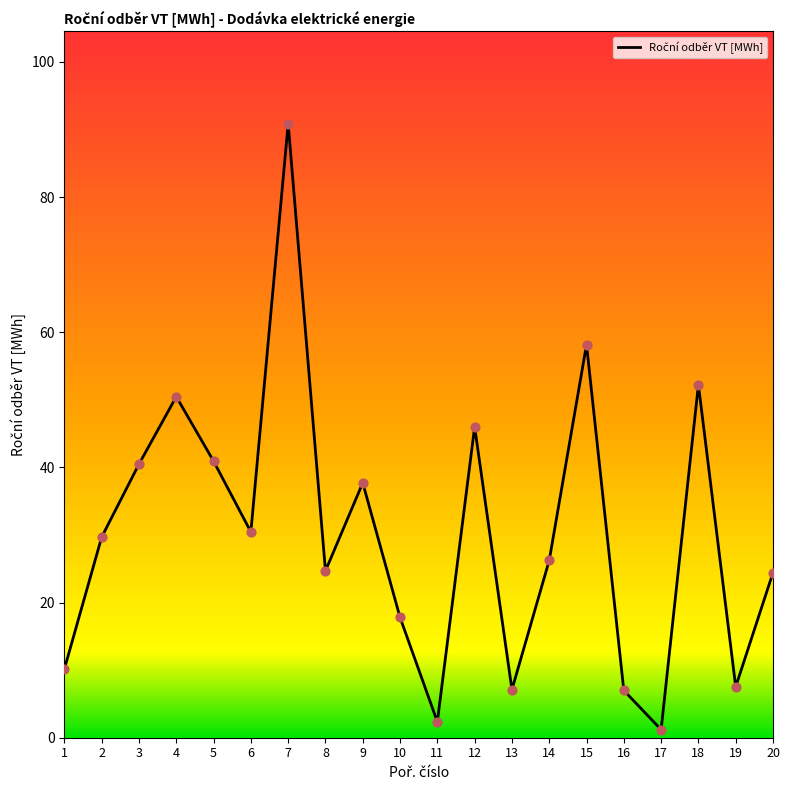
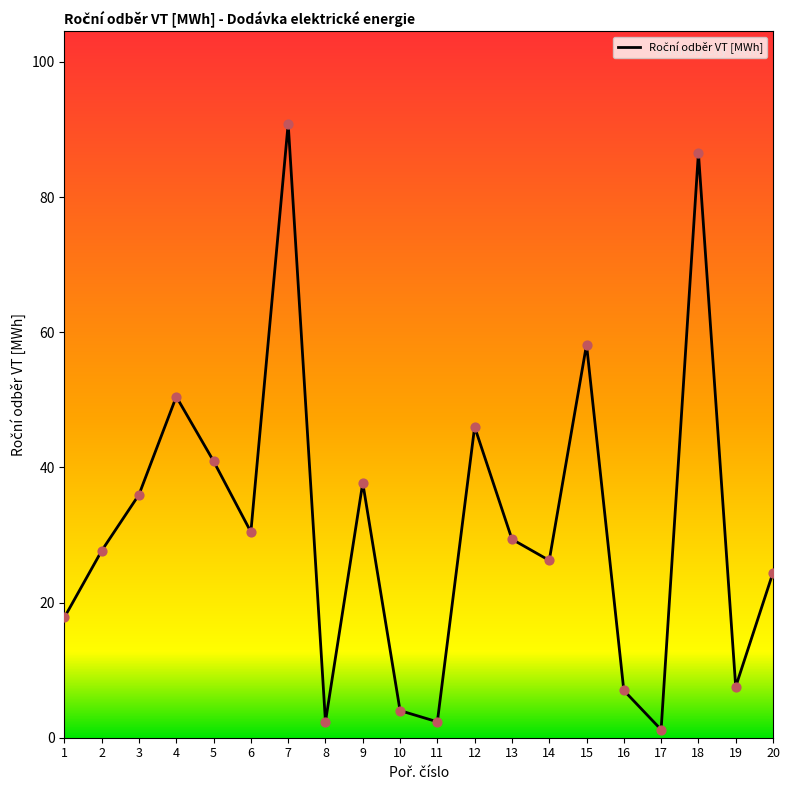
  {
-   "1": 10,
-   "2": 30,
-   "3": 40,
+   "1": 18,
+   "2": 28,
+   "3": 36,
    "4": 50,
    "5": 41,
    "6": 30,
    "7": 91,
-   "8": 25,
+   "8": 2,
    "9": 38,
-   "10": 18,
+   "10": 4,
    "11": 2,
    "12": 46,
-   "13": 7,
+   "13": 29,
    "14": 26,
    "15": 58,
    "16": 7,
    "17": 1,
-   "18": 52,
+   "18": 87,
    "19": 8,
    "20": 24
  }
